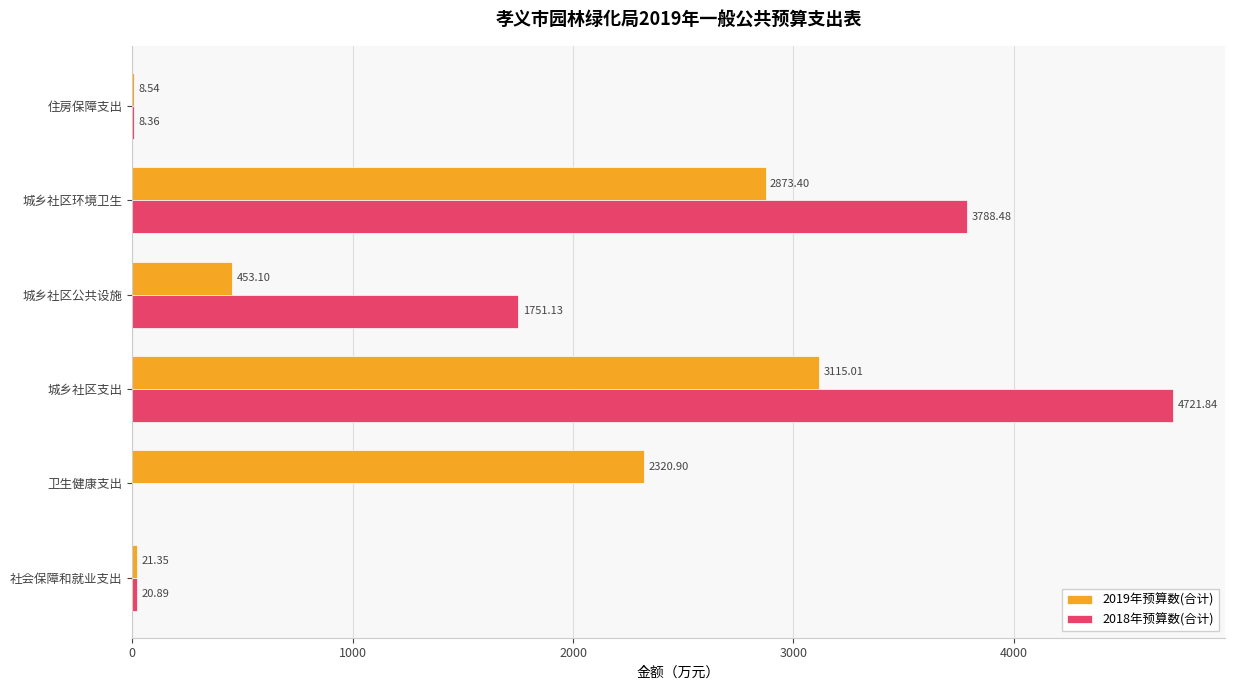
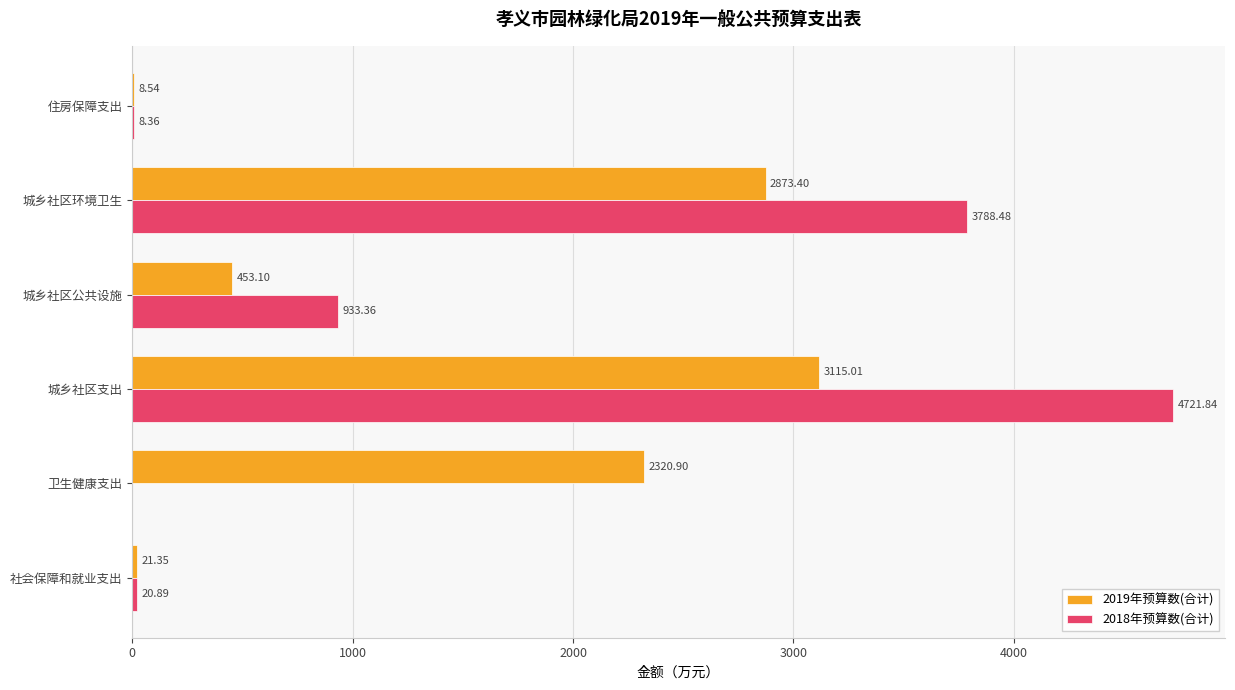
  {
    "2019年预算数(合计)": {
      "住房保障支出": 8.54,
      "城乡社区环境卫生": 2873.40,
      "城乡社区公共设施": 453.10,
      "城乡社区支出": 3115.01,
      "卫生健康支出": 2320.90,
      "社会保障和就业支出": 21.35
    },
    "2018年预算数(合计)": {
      "住房保障支出": 8.36,
      "城乡社区环境卫生": 3788.48,
-     "城乡社区公共设施": 1751.13,
+     "城乡社区公共设施": 933.36,
      "城乡社区支出": 4721.84,
      "社会保障和就业支出": 20.89
    }
  }
